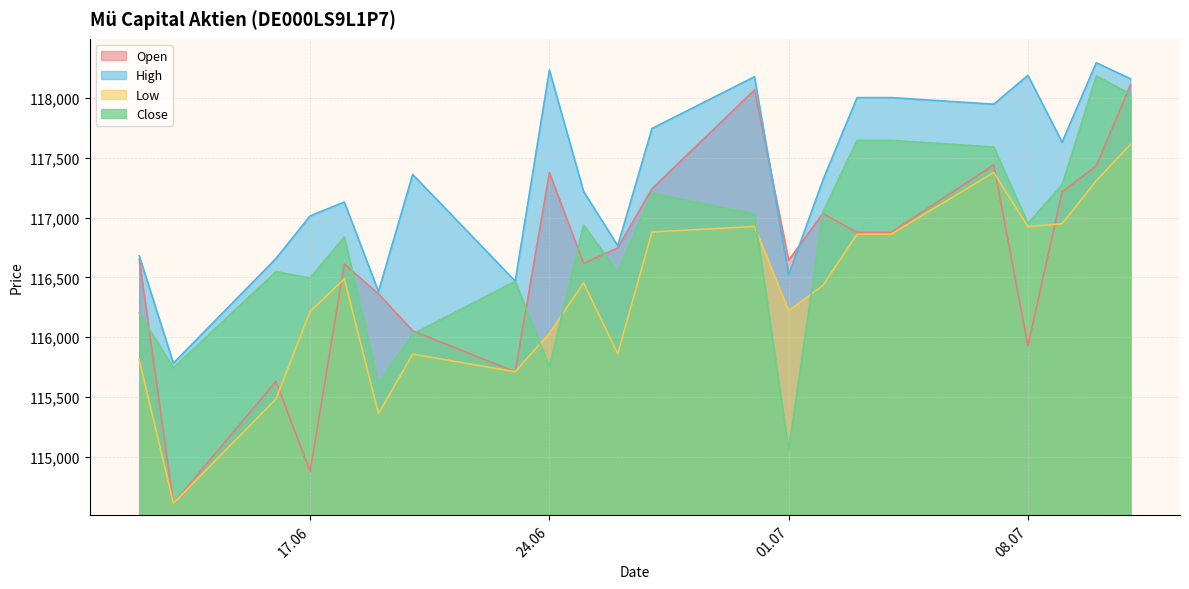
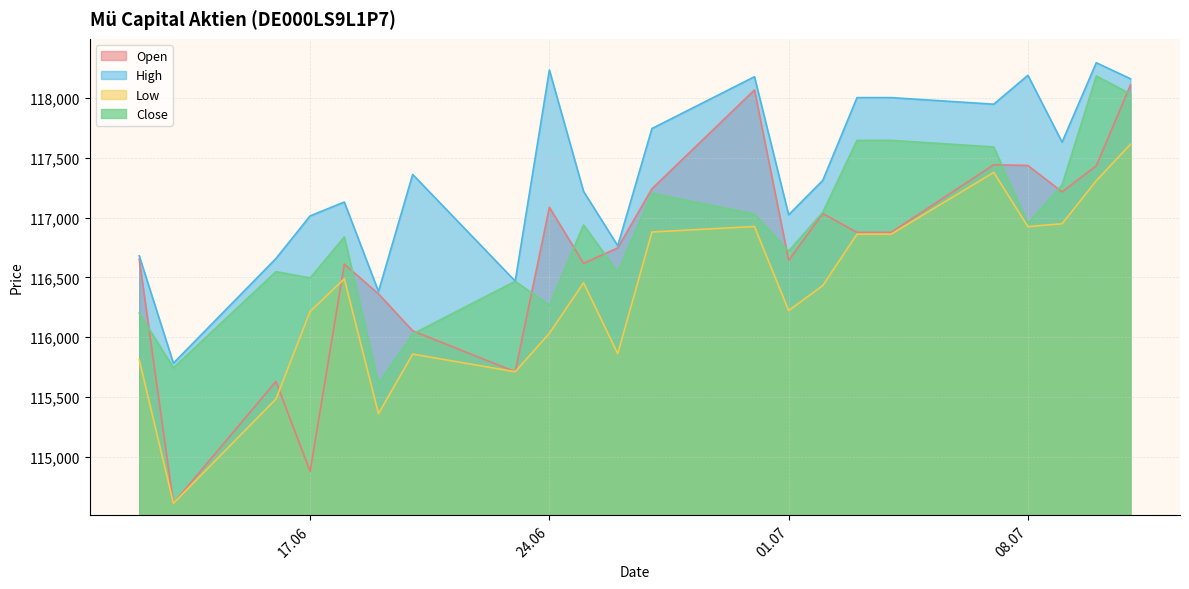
  {
    "Open": {
      "17.06": "114,880",
-     "24.06": "117,380",
+     "24.06": "117,090",
      "01.07": "116,640",
-     "08.07": "115,930"
+     "08.07": "117,440"
    },
    "High": {
      "17.06": "117,020",
      "24.06": "118,240",
-     "01.07": "116,520",
+     "01.07": "117,020",
      "08.07": "118,190"
    },
    "Low": {
      "17.06": "116,220",
      "24.06": "116,030",
      "01.07": "116,220",
      "08.07": "116,930"
    },
    "Close": {
      "17.06": "116,500",
-     "24.06": "115,750",
-     "01.07": "115,060",
+     "24.06": "116,270",
+     "01.07": "116,720",
      "08.07": "116,950"
    }
  }
